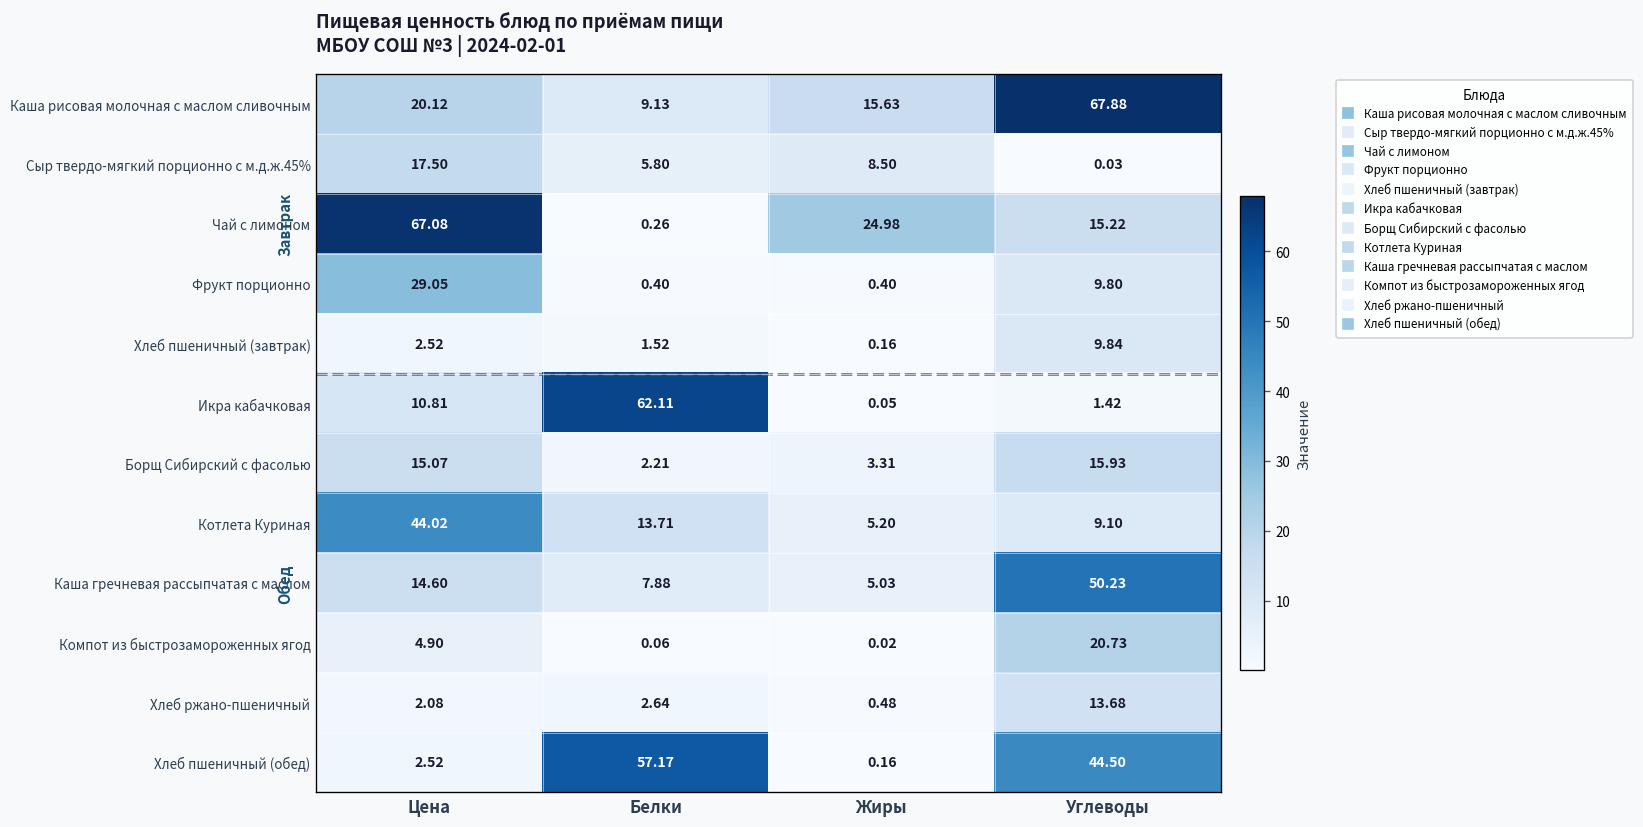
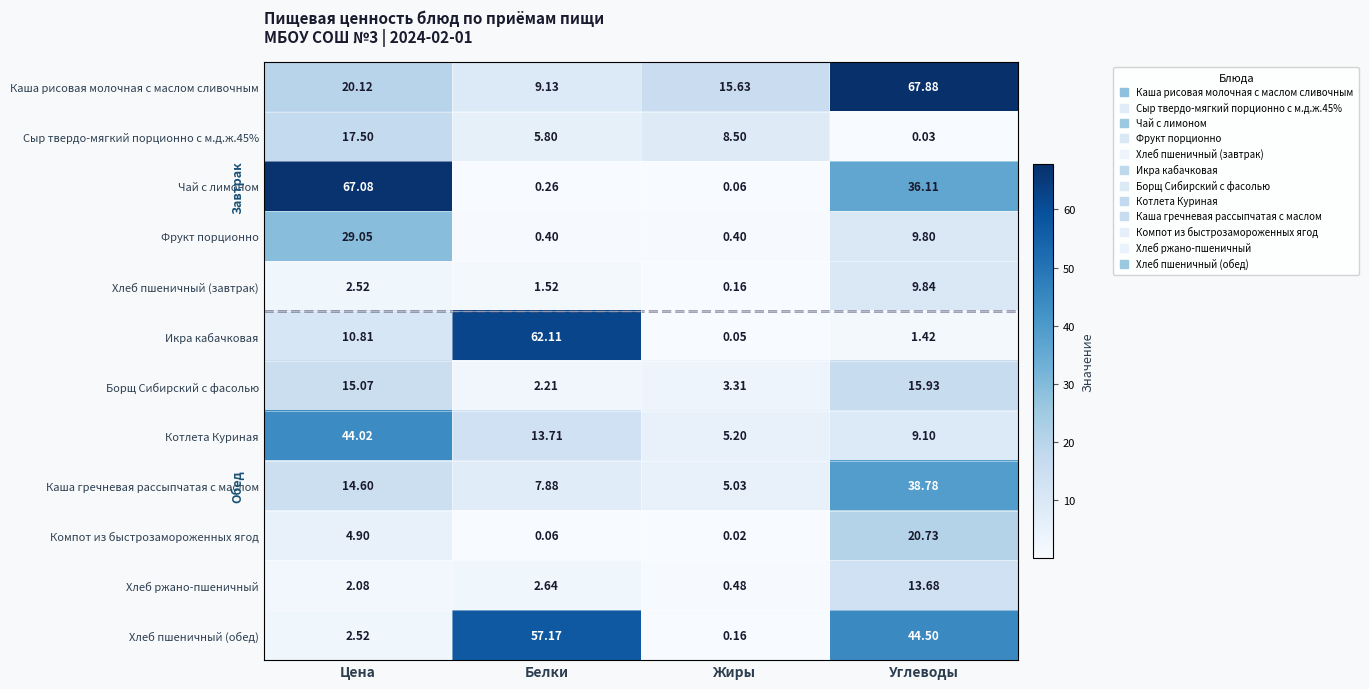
  {
    "Каша рисовая молочная с маслом сливочным": {
      "Цена": 20.12,
      "Белки": 9.13,
      "Жиры": 15.63,
      "Углеводы": 67.88
    },
    "Сыр твердо-мягкий порционно с м.д.ж.45%": {
      "Цена": 17.50,
      "Белки": 5.80,
      "Жиры": 8.50,
      "Углеводы": 0.03
    },
    "Чай с лимоном": {
      "Цена": 67.08,
      "Белки": 0.26,
-     "Жиры": 24.98,
-     "Углеводы": 15.22
+     "Жиры": 0.06,
+     "Углеводы": 36.11
    },
    "Фрукт порционно": {
      "Цена": 29.05,
      "Белки": 0.40,
      "Жиры": 0.40,
      "Углеводы": 9.80
    },
    "Хлеб пшеничный (завтрак)": {
      "Цена": 2.52,
      "Белки": 1.52,
      "Жиры": 0.16,
      "Углеводы": 9.84
    },
    "Икра кабачковая": {
      "Цена": 10.81,
      "Белки": 62.11,
      "Жиры": 0.05,
      "Углеводы": 1.42
    },
    "Борщ Сибирский с фасолью": {
      "Цена": 15.07,
      "Белки": 2.21,
      "Жиры": 3.31,
      "Углеводы": 15.93
    },
    "Котлета Куриная": {
      "Цена": 44.02,
      "Белки": 13.71,
      "Жиры": 5.20,
      "Углеводы": 9.10
    },
    "Каша гречневая рассыпчатая с маслом": {
      "Цена": 14.60,
      "Белки": 7.88,
      "Жиры": 5.03,
-     "Углеводы": 50.23
+     "Углеводы": 38.78
    },
    "Компот из быстрозамороженных ягод": {
      "Цена": 4.90,
      "Белки": 0.06,
      "Жиры": 0.02,
      "Углеводы": 20.73
    },
    "Хлеб ржано-пшеничный": {
      "Цена": 2.08,
      "Белки": 2.64,
      "Жиры": 0.48,
      "Углеводы": 13.68
    },
    "Хлеб пшеничный (обед)": {
      "Цена": 2.52,
      "Белки": 57.17,
      "Жиры": 0.16,
      "Углеводы": 44.50
    }
  }
